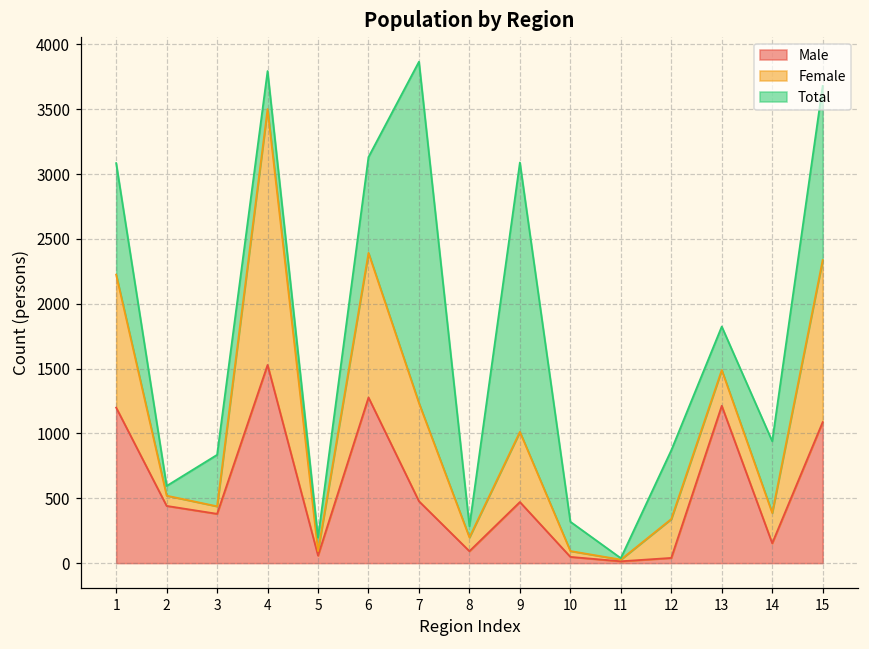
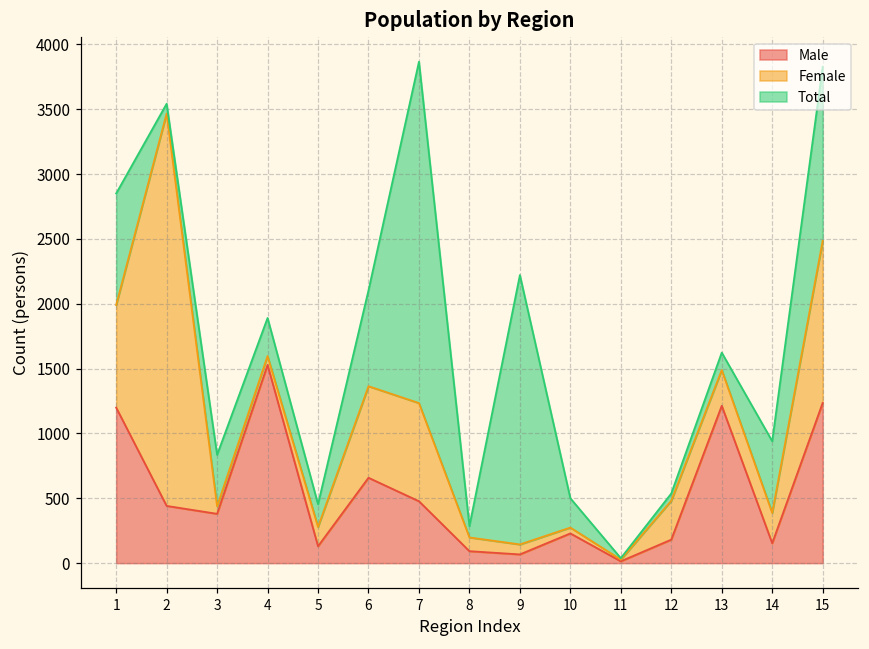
  {
    "Male": {
      "1": 1200,
      "2": 440,
      "3": 380,
      "4": 1530,
-     "5": 60,
-     "6": 1280,
+     "5": 130,
+     "6": 660,
      "7": 480,
      "8": 90,
-     "9": 470,
-     "10": 50,
-     "12": 40,
+     "9": 70,
+     "10": 230,
+     "12": 180,
      "13": 1210,
      "14": 150,
-     "15": 1090
+     "15": 1240
    },
    "Female": {
-     "1": 1030,
-     "2": 80,
+     "1": 790,
+     "2": 3030,
      "3": 60,
-     "4": 1970,
-     "5": 40,
-     "6": 1120,
+     "4": 70,
+     "5": 150,
+     "6": 710,
      "7": 760,
      "8": 110,
-     "9": 540,
+     "9": 80,
      "10": 50,
      "12": 300,
      "13": 280,
      "14": 230,
      "15": 1250
    },
    "Total": {
      "1": 860,
      "2": 80,
      "3": 400,
      "4": 290,
-     "5": 100,
+     "5": 180,
      "6": 740,
      "7": 2630,
      "8": 90,
      "9": 2080,
      "10": 230,
-     "12": 530,
-     "13": 340,
+     "12": 60,
+     "13": 130,
      "14": 550
    }
  }
